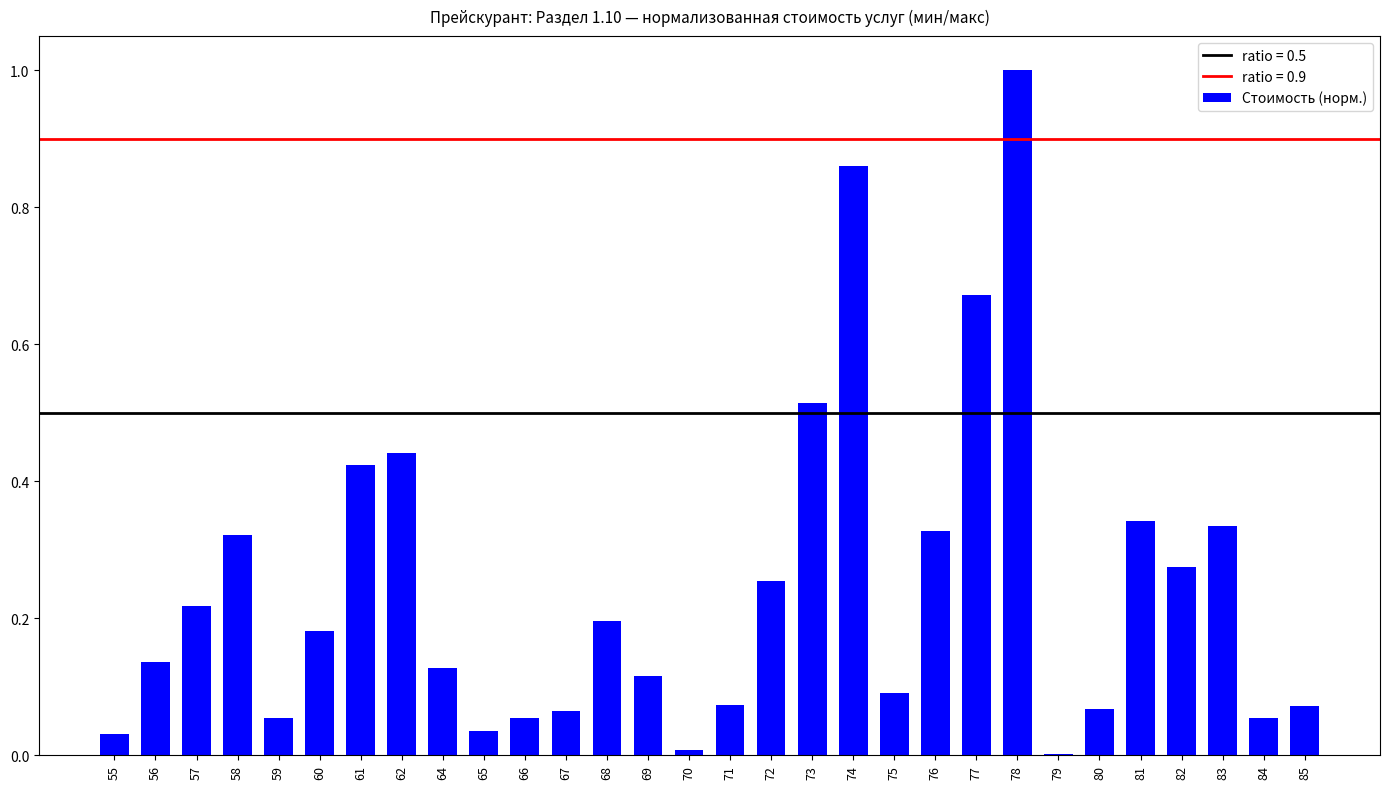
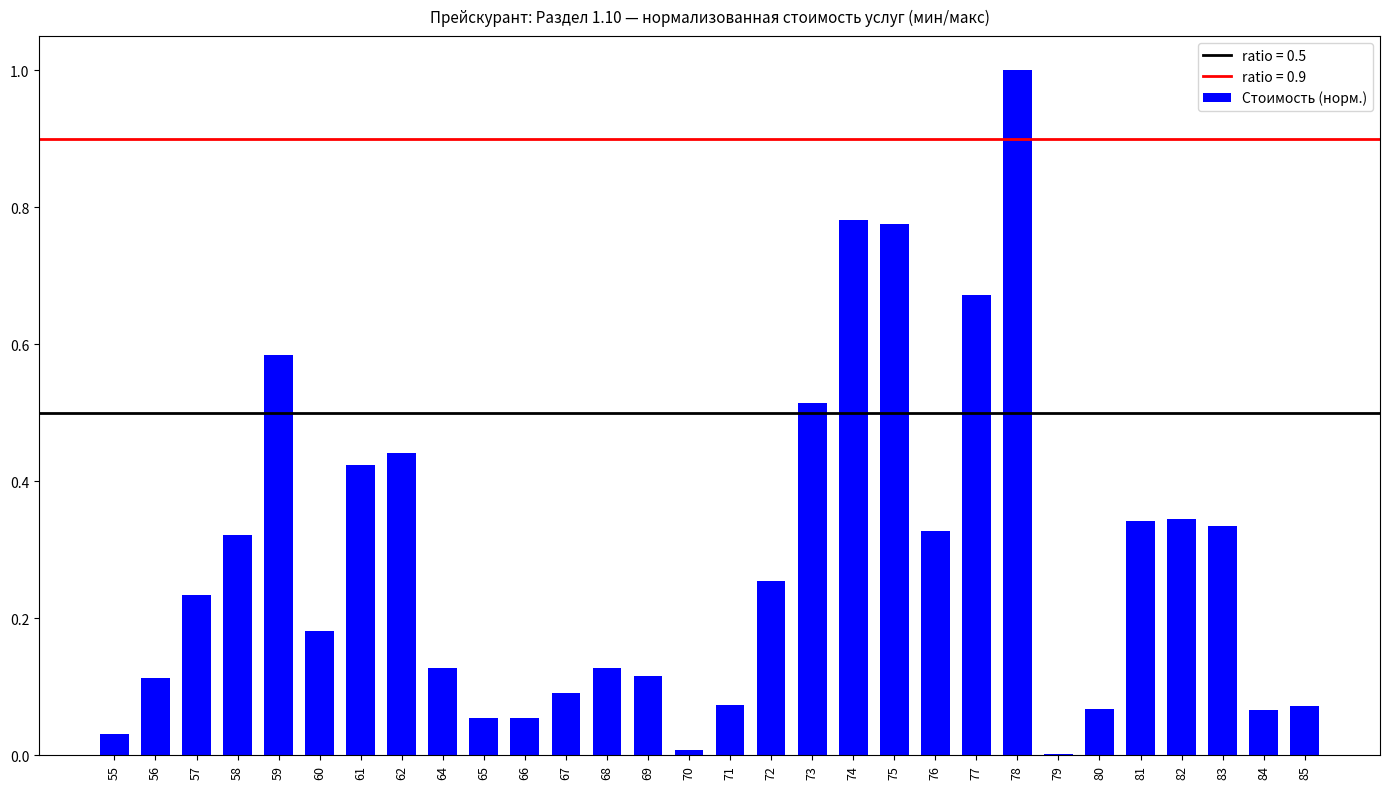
  {
    "55": 0.03,
-   "56": 0.14,
-   "57": 0.22,
+   "56": 0.11,
+   "57": 0.23,
    "58": 0.32,
-   "59": 0.05,
+   "59": 0.59,
    "60": 0.18,
    "61": 0.42,
    "62": 0.44,
    "64": 0.13,
-   "65": 0.04,
+   "65": 0.05,
    "66": 0.05,
-   "67": 0.06,
-   "68": 0.20,
+   "67": 0.09,
+   "68": 0.13,
    "69": 0.12,
    "70": 0.01,
    "71": 0.07,
    "72": 0.25,
    "73": 0.51,
-   "74": 0.86,
-   "75": 0.09,
+   "74": 0.78,
+   "75": 0.78,
    "76": 0.33,
    "77": 0.67,
    "78": 1.00,
    "80": 0.07,
    "81": 0.34,
-   "82": 0.28,
+   "82": 0.35,
    "83": 0.34,
-   "84": 0.05,
+   "84": 0.07,
    "85": 0.07
  }
